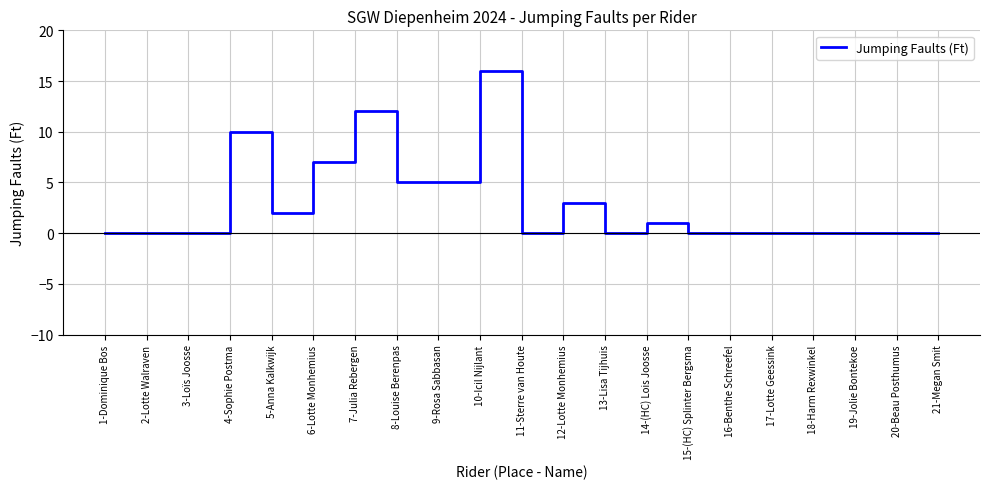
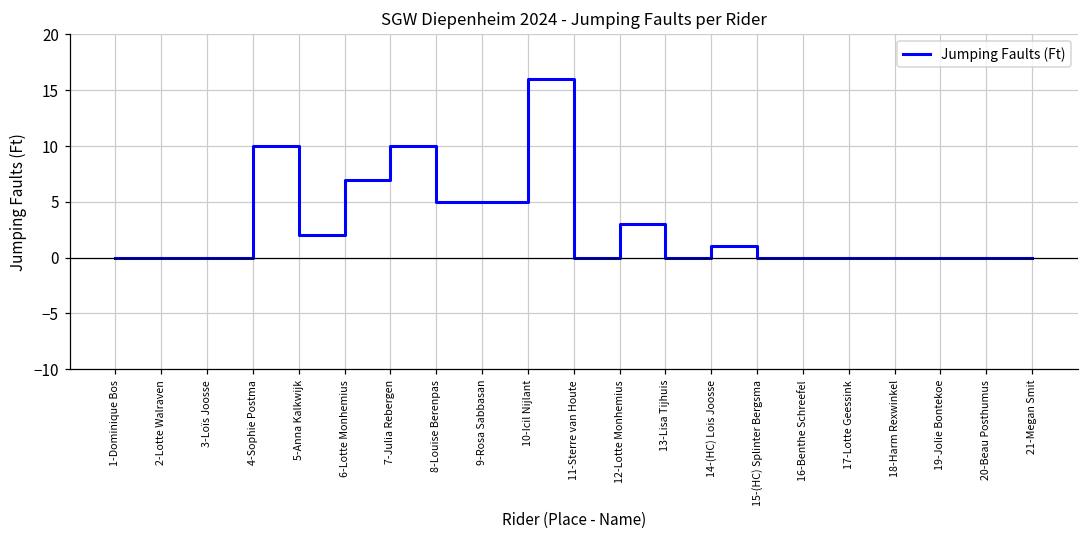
  {
    "1-Dominique Bos": 0,
    "2-Lotte Walraven": 0,
    "3-Loïs Joosse": 0,
    "4-Sophie Postma": 10,
    "5-Anna Kalkwijk": 2,
    "6-Lotte Monhemius": 7,
-   "7-Julia Rebergen": 12,
+   "7-Julia Rebergen": 10,
    "8-Louise Berenpas": 5,
    "9-Rosa Sabbasan": 5,
    "10-Icil Nijlant": 16,
    "11-Sterre van Houte": 0,
    "12-Lotte Monhemius": 3,
    "13-Lisa Tijhuis": 0,
    "14-(HC) Lois Joosse": 1,
    "15-(HC) Splinter Bergsma": 0,
    "16-Benthe Schreefel": 0,
    "17-Lotte Geessink": 0,
    "18-Harm Rexwinkel": 0,
    "19-Jolie Bontekoe": 0,
    "20-Beau Posthumus": 0,
    "21-Megan Smit": 0
  }
